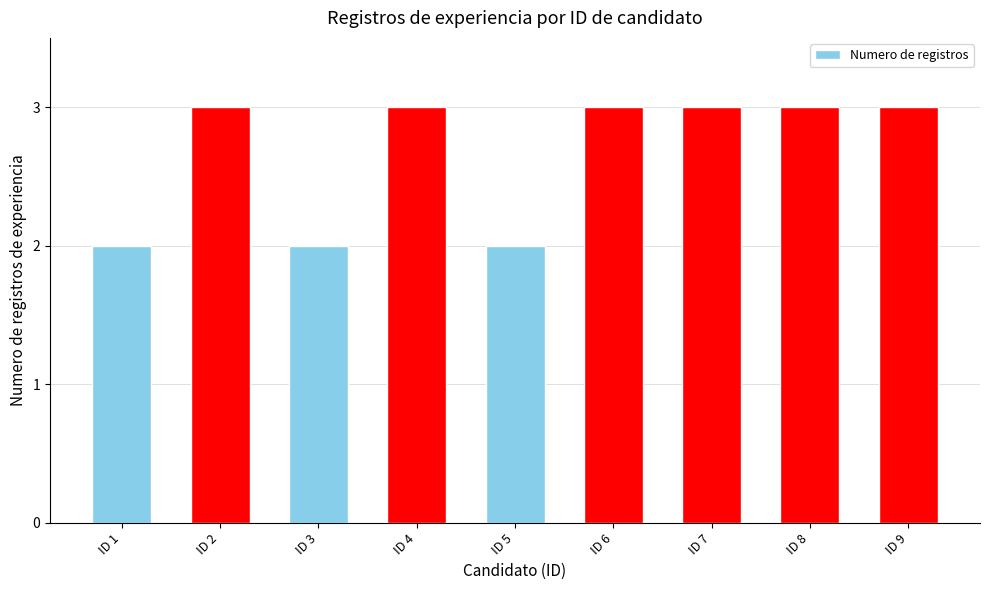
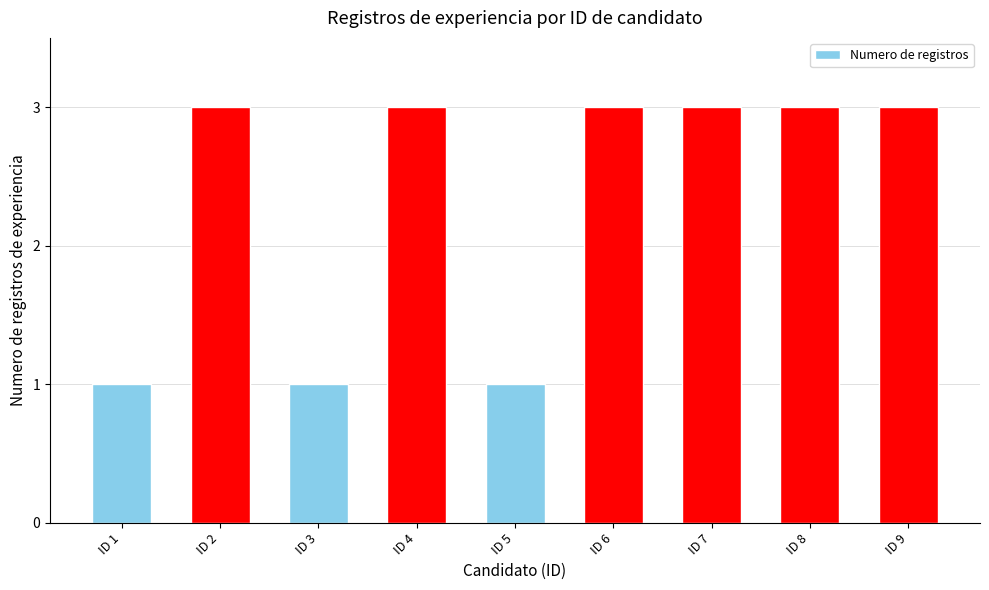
  {
-   "ID 1": 2,
+   "ID 1": 1,
    "ID 2": 3,
-   "ID 3": 2,
+   "ID 3": 1,
    "ID 4": 3,
-   "ID 5": 2,
+   "ID 5": 1,
    "ID 6": 3,
    "ID 7": 3,
    "ID 8": 3,
    "ID 9": 3
  }
